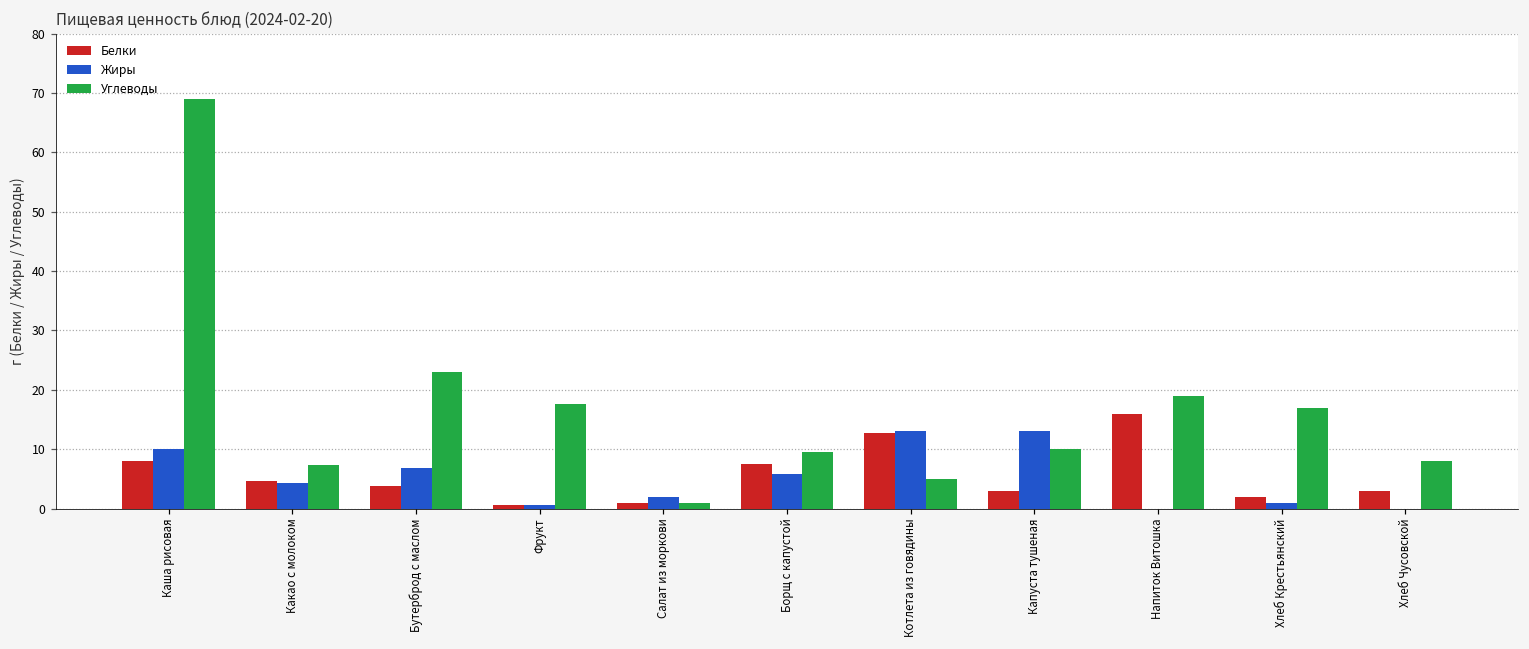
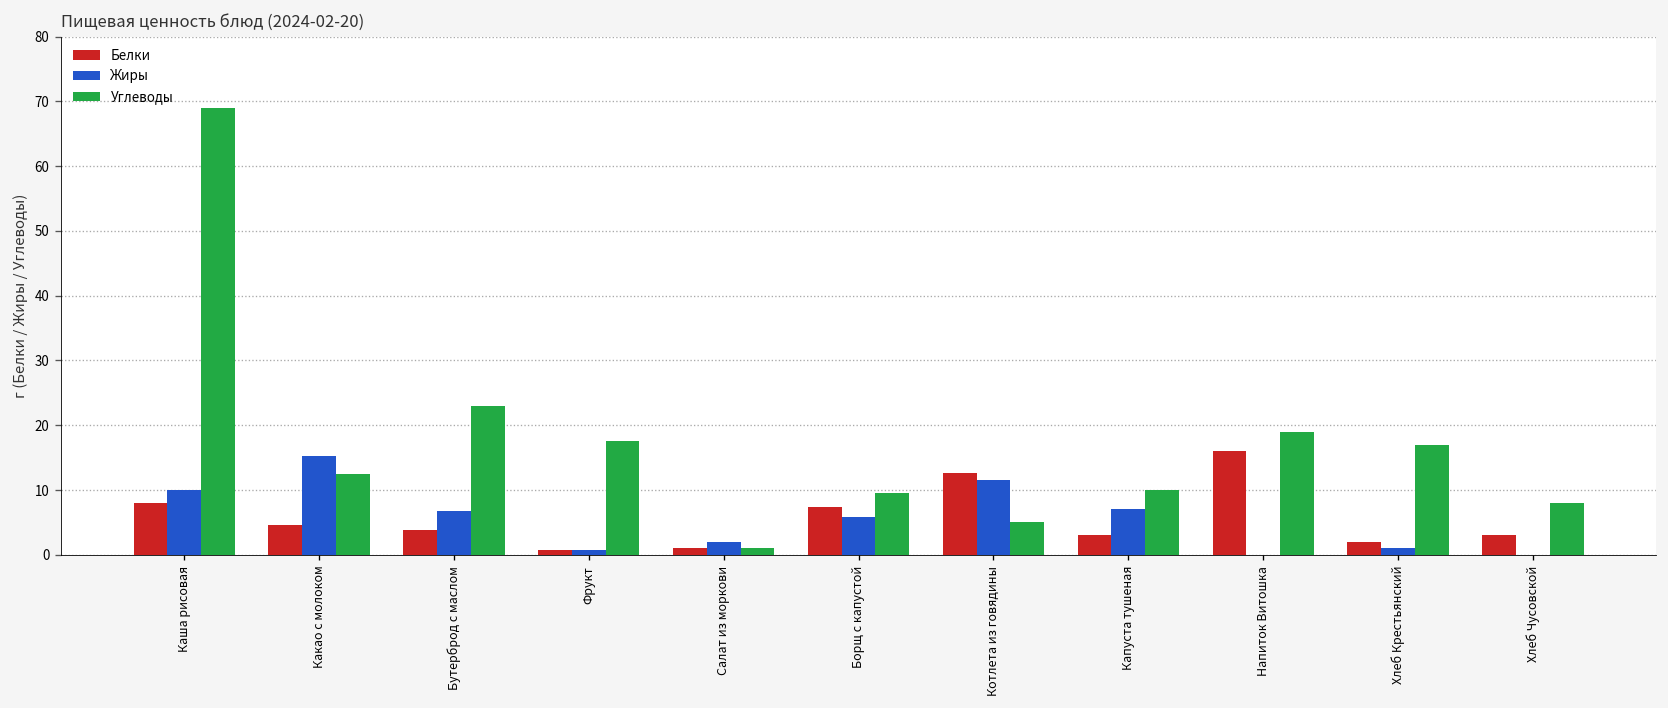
  {
    "Белки": {
      "Каша рисовая": 8,
      "Какао с молоком": 5,
      "Бутерброд с маслом": 4,
      "Фрукт": 1,
      "Салат из моркови": 1,
      "Борщ с капустой": 7,
      "Котлета из говядины": 13,
      "Капуста тушеная": 3,
      "Напиток Витошка": 16,
      "Хлеб Крестьянский": 2,
      "Хлеб Чусовской": 3
    },
    "Жиры": {
      "Каша рисовая": 10,
-     "Какао с молоком": 4,
+     "Какао с молоком": 15,
      "Бутерброд с маслом": 7,
      "Фрукт": 1,
      "Салат из моркови": 2,
      "Борщ с капустой": 6,
-     "Котлета из говядины": 13,
-     "Капуста тушеная": 13,
+     "Котлета из говядины": 12,
+     "Капуста тушеная": 7,
      "Напиток Витошка": 0,
      "Хлеб Крестьянский": 1,
      "Хлеб Чусовской": 0
    },
    "Углеводы": {
      "Каша рисовая": 69,
-     "Какао с молоком": 7,
+     "Какао с молоком": 12,
      "Бутерброд с маслом": 23,
      "Фрукт": 18,
      "Салат из моркови": 1,
      "Борщ с капустой": 10,
      "Котлета из говядины": 5,
      "Капуста тушеная": 10,
      "Напиток Витошка": 19,
      "Хлеб Крестьянский": 17,
      "Хлеб Чусовской": 8
    }
  }
